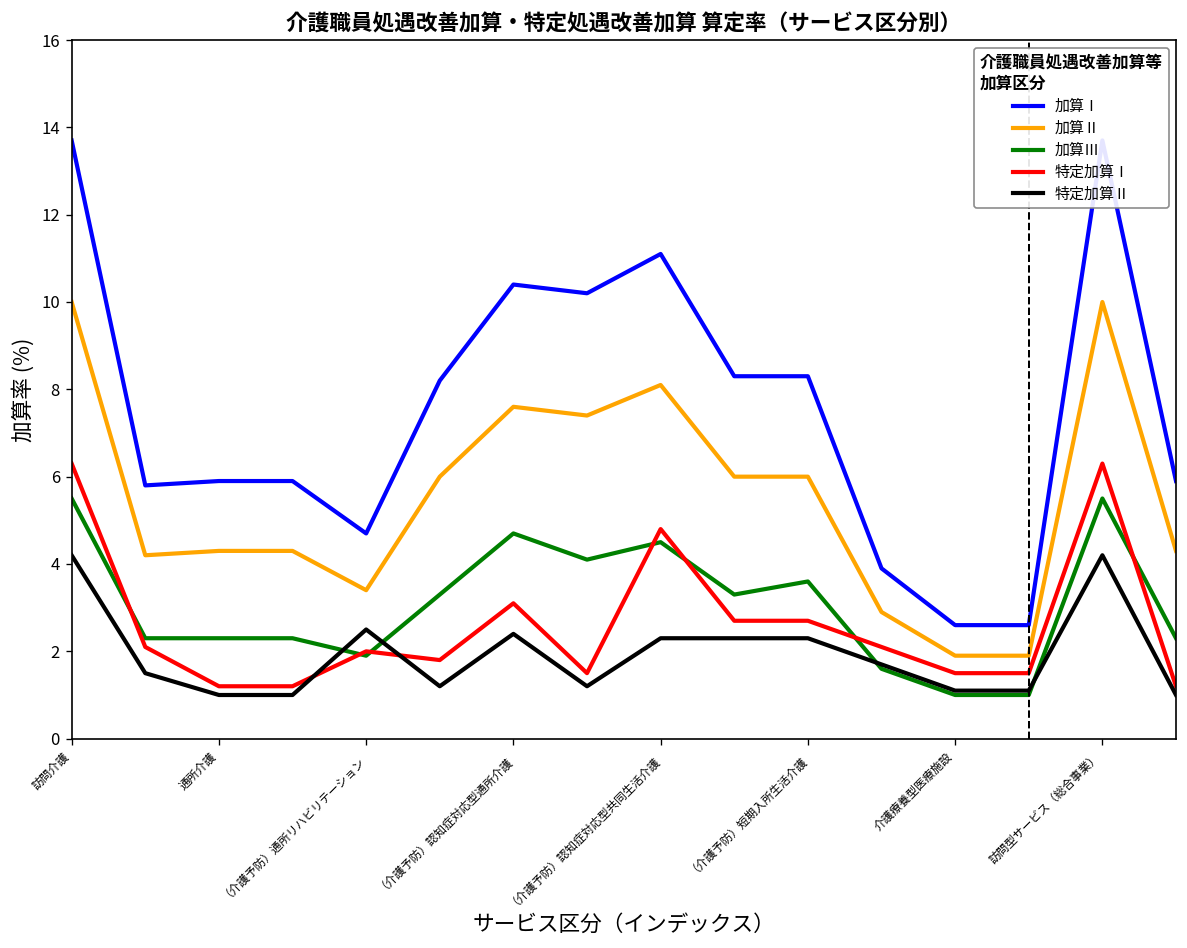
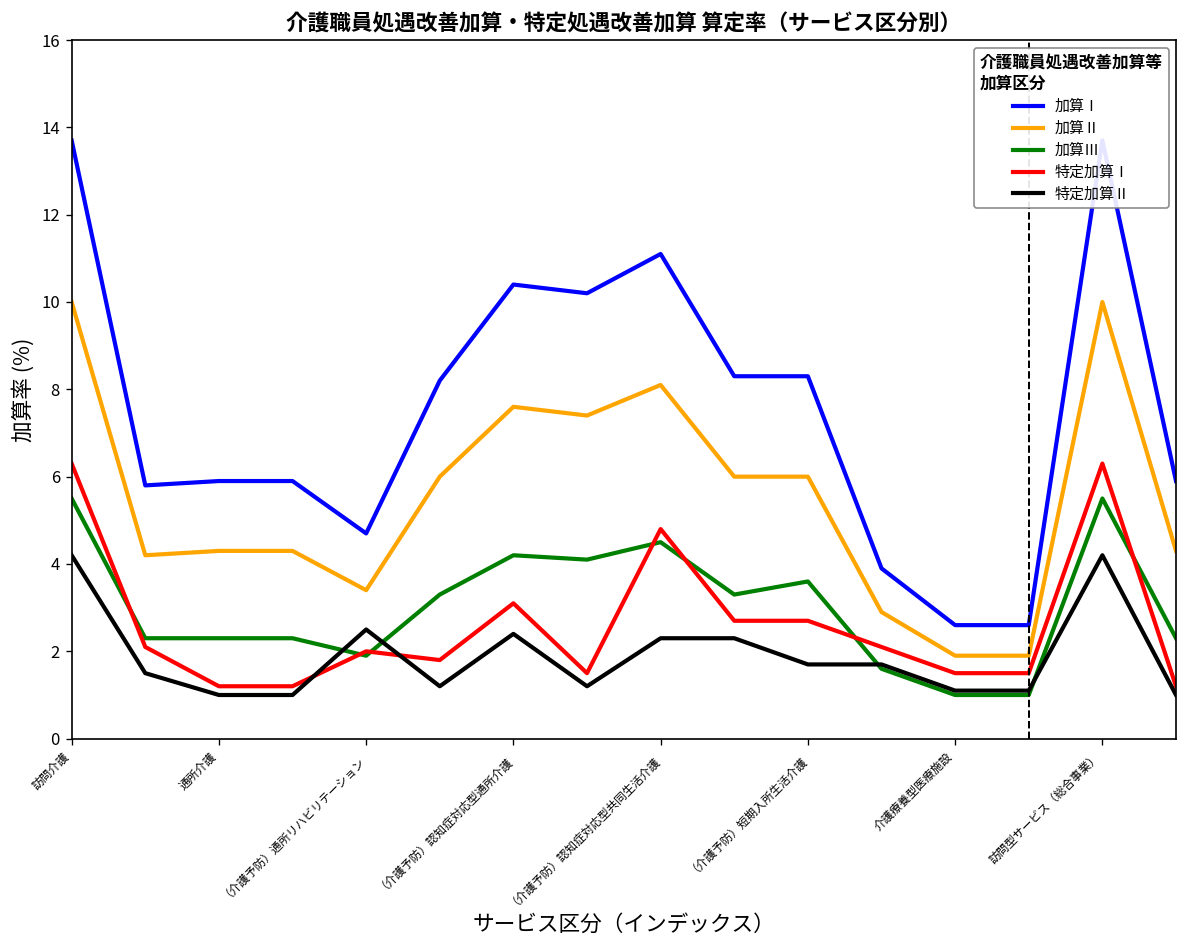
  {
    "加算Ⅰ": {
      "訪問介護": 13.7,
      "通所介護": 5.9,
      "（介護予防）通所リハビリテーション": 4.7,
      "（介護予防）認知症対応型通所介護": 10.4,
      "（介護予防）認知症対応型共同生活介護": 11.1,
      "（介護予防）短期入所生活介護": 8.3,
      "介護療養型医療施設": 2.6
    },
    "加算Ⅱ": {
      "訪問介護": 10.0,
      "通所介護": 4.3,
      "（介護予防）通所リハビリテーション": 3.4,
      "（介護予防）認知症対応型通所介護": 7.6,
      "（介護予防）認知症対応型共同生活介護": 8.1,
      "（介護予防）短期入所生活介護": 6.0,
      "介護療養型医療施設": 1.9,
      "訪問型サービス（総合事業）": 10.0
    },
    "加算Ⅲ": {
      "訪問介護": 5.5,
      "通所介護": 2.3,
      "（介護予防）通所リハビリテーション": 1.9,
-     "（介護予防）認知症対応型通所介護": 4.7,
+     "（介護予防）認知症対応型通所介護": 4.2,
      "（介護予防）認知症対応型共同生活介護": 4.5,
      "（介護予防）短期入所生活介護": 3.6,
      "介護療養型医療施設": 1.0,
      "訪問型サービス（総合事業）": 5.5
    },
    "特定加算Ⅰ": {
      "訪問介護": 6.3,
      "通所介護": 1.2,
      "（介護予防）通所リハビリテーション": 2.0,
      "（介護予防）認知症対応型通所介護": 3.1,
      "（介護予防）認知症対応型共同生活介護": 4.8,
      "（介護予防）短期入所生活介護": 2.7,
      "介護療養型医療施設": 1.5,
      "訪問型サービス（総合事業）": 6.3
    },
    "特定加算Ⅱ": {
      "訪問介護": 4.2,
      "通所介護": 1.0,
      "（介護予防）通所リハビリテーション": 2.5,
      "（介護予防）認知症対応型通所介護": 2.4,
      "（介護予防）認知症対応型共同生活介護": 2.3,
-     "（介護予防）短期入所生活介護": 2.3,
+     "（介護予防）短期入所生活介護": 1.7,
      "介護療養型医療施設": 1.1,
      "訪問型サービス（総合事業）": 4.2
    }
  }
